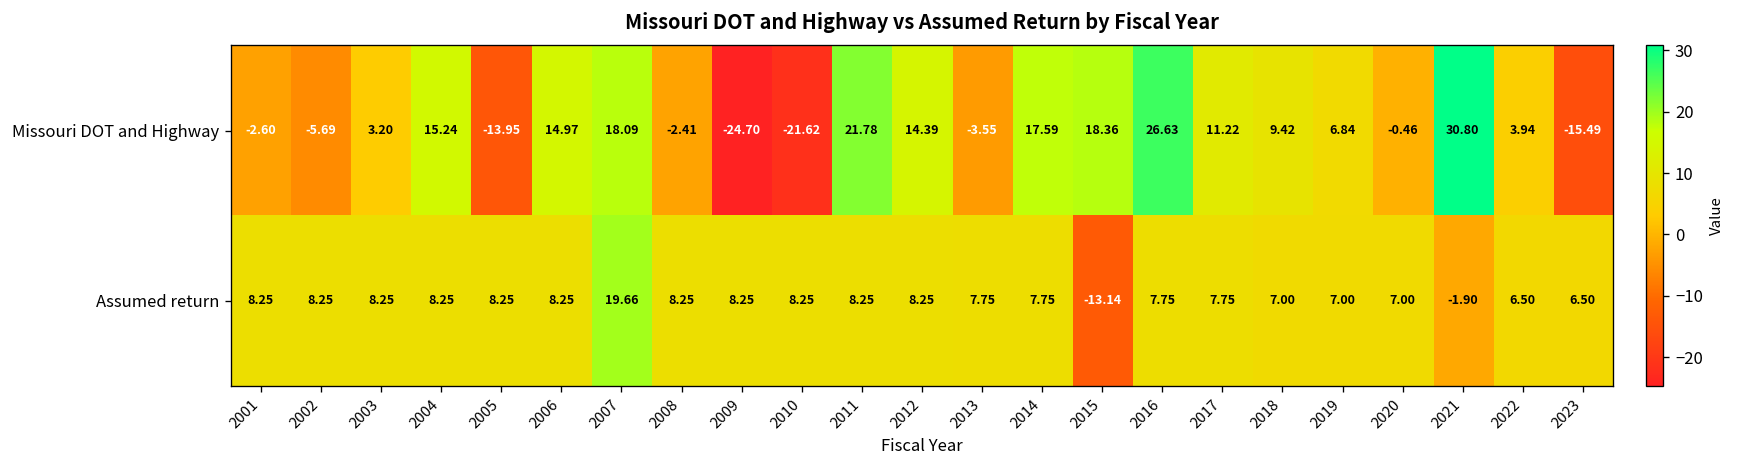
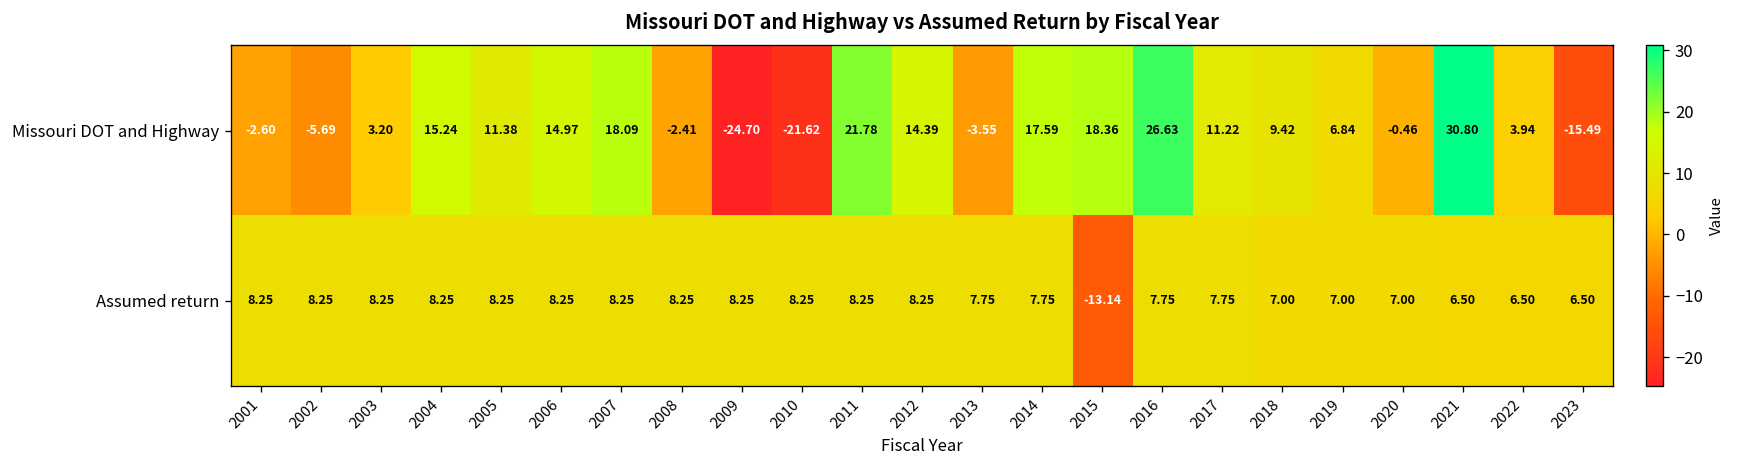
  {
    "Missouri DOT and Highway": {
      "2001": -2.60,
      "2002": -5.69,
      "2003": 3.20,
      "2004": 15.24,
-     "2005": -13.95,
+     "2005": 11.38,
      "2006": 14.97,
      "2007": 18.09,
      "2008": -2.41,
      "2009": -24.70,
      "2010": -21.62,
      "2011": 21.78,
      "2012": 14.39,
      "2013": -3.55,
      "2014": 17.59,
      "2015": 18.36,
      "2016": 26.63,
      "2017": 11.22,
      "2018": 9.42,
      "2019": 6.84,
      "2020": -0.46,
      "2021": 30.80,
      "2022": 3.94,
      "2023": -15.49
    },
    "Assumed return": {
      "2001": 8.25,
      "2002": 8.25,
      "2003": 8.25,
      "2004": 8.25,
      "2005": 8.25,
      "2006": 8.25,
-     "2007": 19.66,
+     "2007": 8.25,
      "2008": 8.25,
      "2009": 8.25,
      "2010": 8.25,
      "2011": 8.25,
      "2012": 8.25,
      "2013": 7.75,
      "2014": 7.75,
      "2015": -13.14,
      "2016": 7.75,
      "2017": 7.75,
      "2018": 7.00,
      "2019": 7.00,
      "2020": 7.00,
-     "2021": -1.90,
+     "2021": 6.50,
      "2022": 6.50,
      "2023": 6.50
    }
  }
